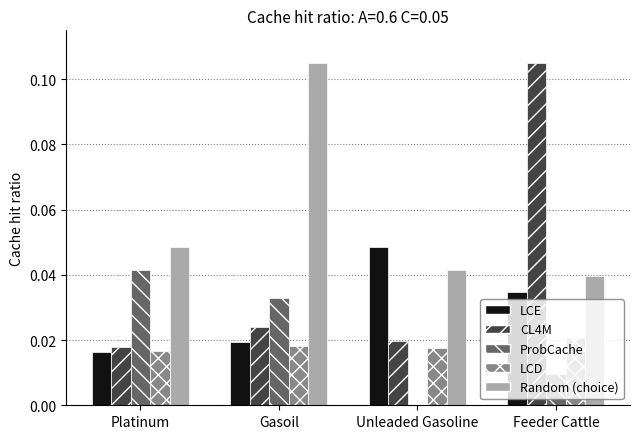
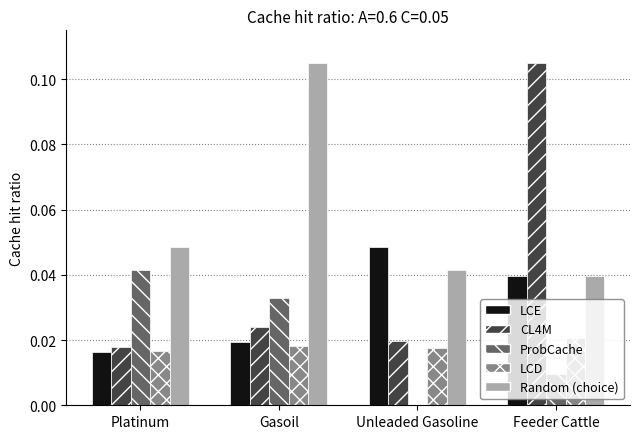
  {
    "LCE": {
      "Platinum": 0.016,
      "Gasoil": 0.020,
      "Unleaded Gasoline": 0.048,
-     "Feeder Cattle": 0.035
+     "Feeder Cattle": 0.040
    }
  }
